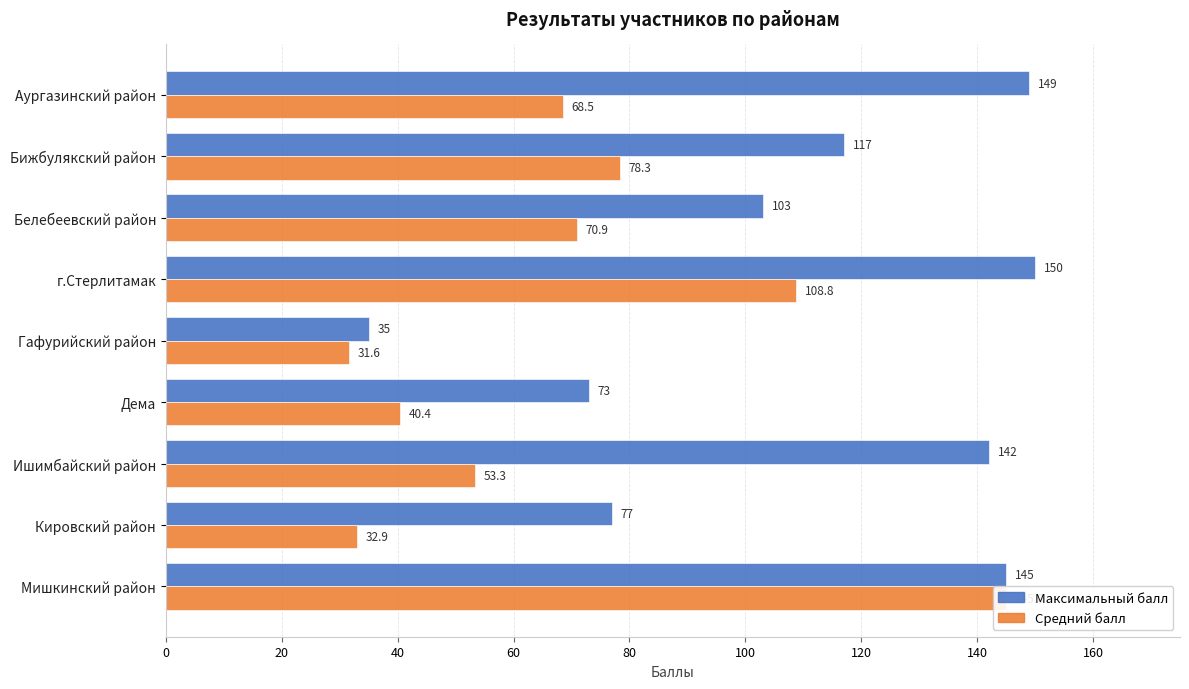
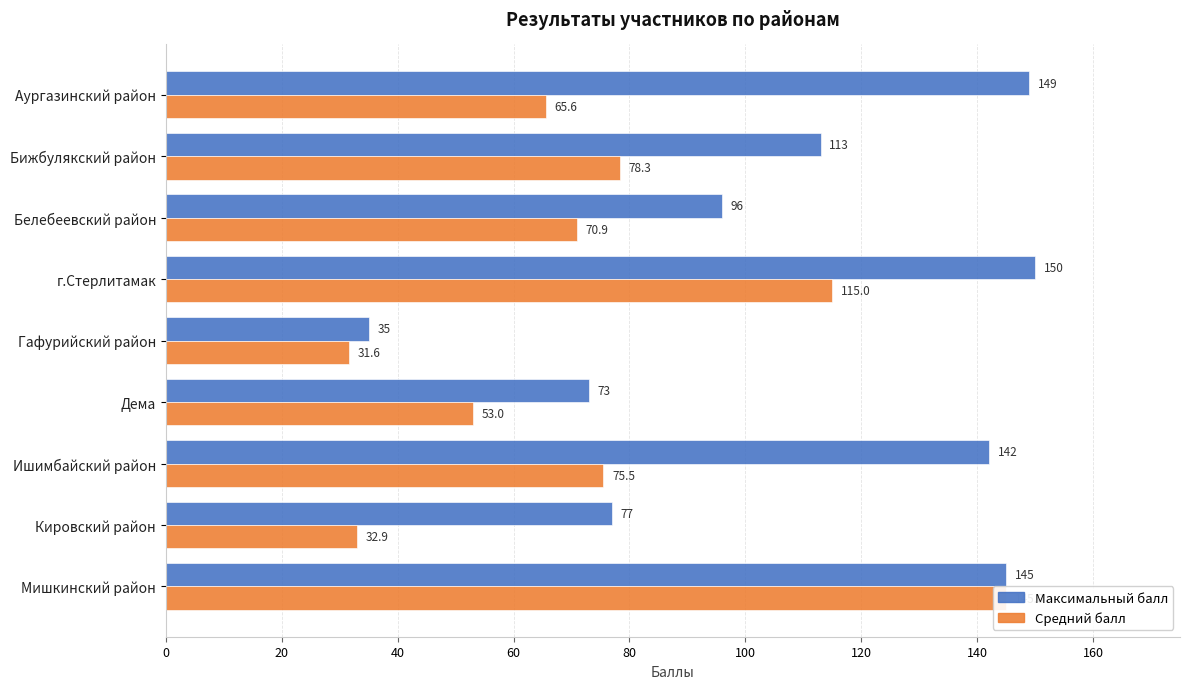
  {
    "Максимальный балл": {
      "Аургазинский район": 149,
-     "Бижбулякский район": 117,
-     "Белебеевский район": 103,
+     "Бижбулякский район": 113,
+     "Белебеевский район": 96,
      "г.Стерлитамак": 150,
      "Гафурийский район": 35,
      "Дема": 73,
      "Ишимбайский район": 142,
      "Кировский район": 77,
      "Мишкинский район": 145
    },
    "Средний балл": {
-     "Аургазинский район": 68.5,
+     "Аургазинский район": 65.6,
      "Бижбулякский район": 78.3,
      "Белебеевский район": 70.9,
-     "г.Стерлитамак": 108.8,
+     "г.Стерлитамак": 115.0,
      "Гафурийский район": 31.6,
-     "Дема": 40.4,
-     "Ишимбайский район": 53.3,
+     "Дема": 53.0,
+     "Ишимбайский район": 75.5,
      "Кировский район": 32.9
    }
  }
